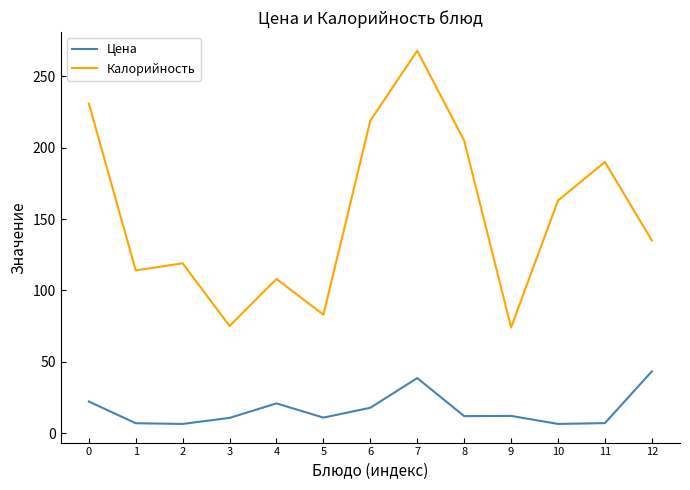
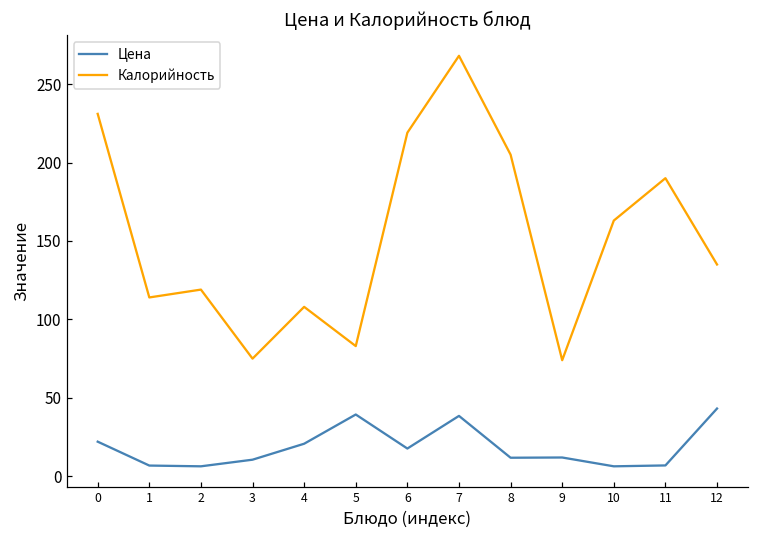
  {
    "Цена": {
      "0": 22,
      "1": 7,
      "2": 6,
      "3": 11,
      "4": 21,
-     "5": 11,
+     "5": 39,
      "6": 18,
      "7": 39,
      "8": 12,
      "9": 12,
      "10": 6,
      "11": 7,
      "12": 43
    },
    "Калорийность": {
      "0": 231,
      "1": 114,
      "2": 119,
      "3": 75,
      "4": 108,
      "5": 83,
      "6": 219,
      "7": 268,
      "8": 205,
      "9": 74,
      "10": 163,
      "11": 190,
      "12": 135
    }
  }
